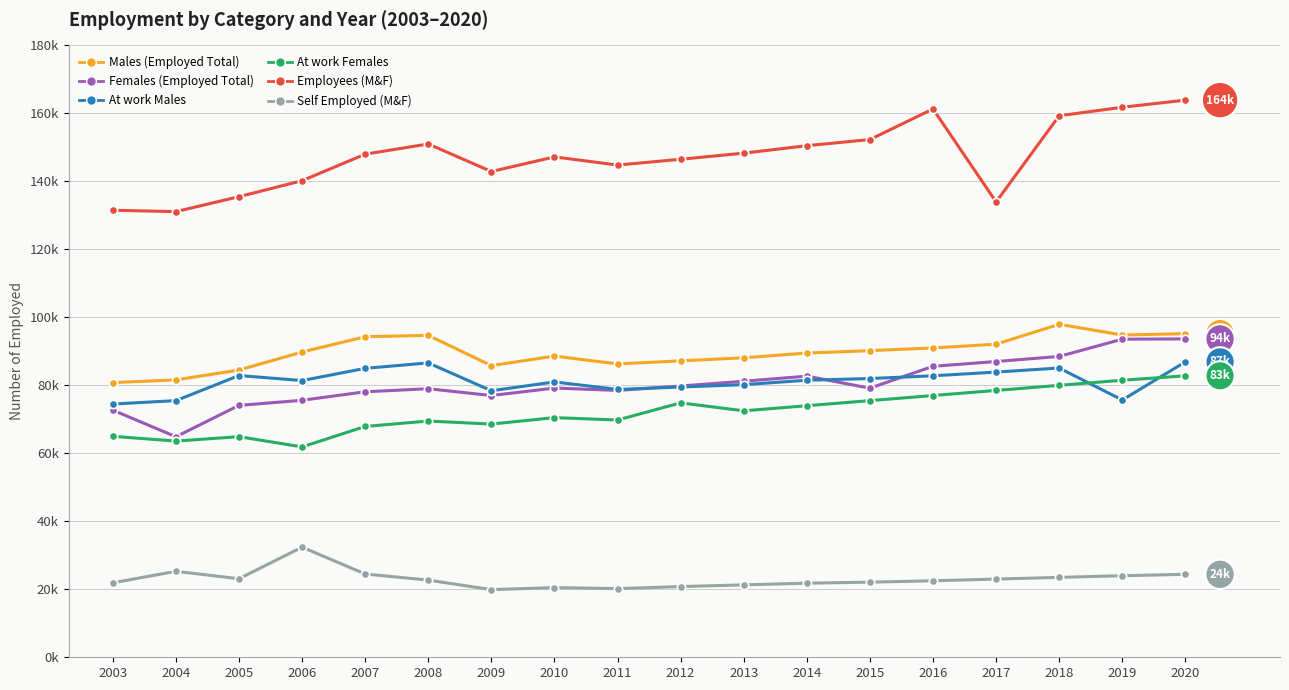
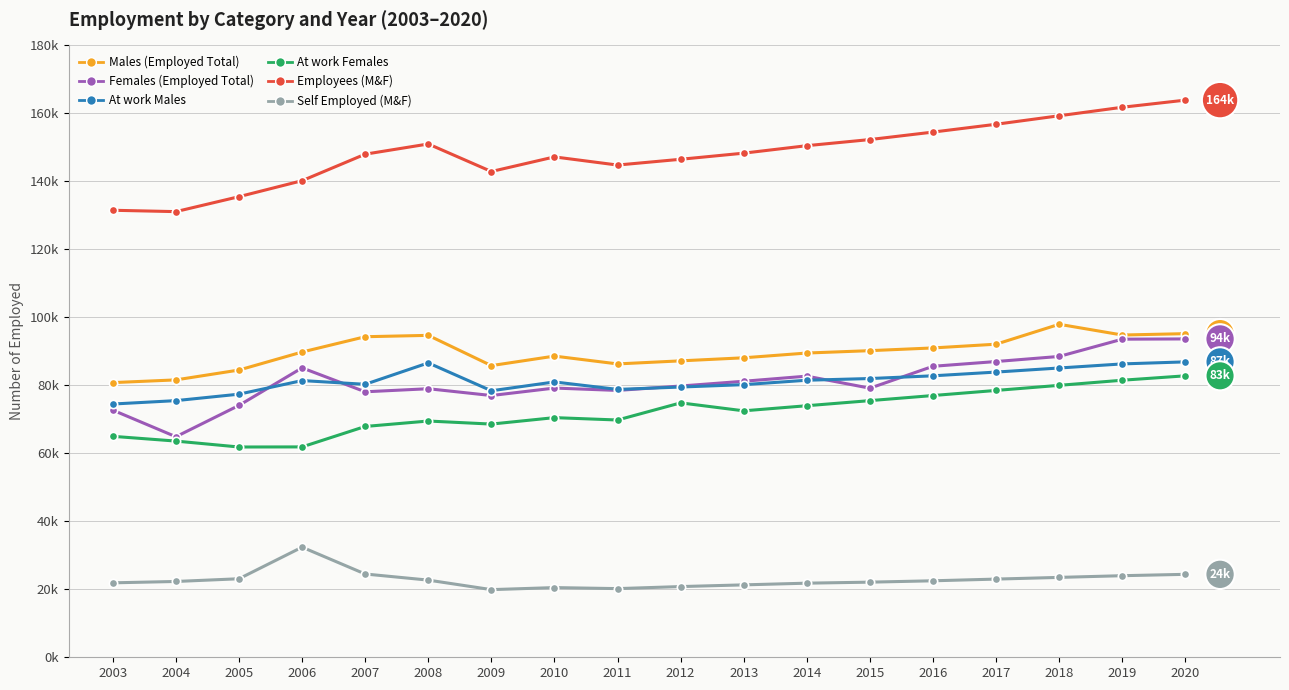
  {
    "Males (Employed Total)": {
      "2003": 81000,
      "2004": 82000,
      "2005": 85000,
      "2006": 90000,
      "2007": 94000,
      "2008": 95000,
      "2009": 86000,
      "2010": 89000,
      "2011": 86000,
      "2012": 87000,
      "2013": 88000,
      "2014": 90000,
      "2015": 90000,
      "2016": 91000,
      "2017": 92000,
      "2018": 98000,
      "2019": 95000
    },
    "Females (Employed Total)": {
      "2003": 73000,
      "2004": 65000,
      "2005": 74000,
-     "2006": 76000,
+     "2006": 85000,
      "2007": 78000,
      "2008": 79000,
      "2009": 77000,
      "2010": 79000,
      "2013": 81000,
      "2014": 83000,
      "2015": 79000,
      "2016": 86000,
      "2017": 87000,
      "2018": 89000,
      "2019": 94000
    },
    "At work Males": {
      "2003": 75000,
      "2004": 76000,
-     "2005": 83000,
+     "2005": 77000,
      "2006": 81000,
-     "2007": 85000,
+     "2007": 80000,
      "2008": 87000,
      "2009": 78000,
      "2010": 81000,
      "2013": 80000,
      "2014": 82000,
      "2015": 82000,
      "2016": 83000,
      "2017": 84000,
      "2018": 85000,
-     "2019": 76000
+     "2019": 86000
    },
    "At work Females": {
      "2003": 65000,
      "2004": 64000,
-     "2005": 65000,
+     "2005": 62000,
      "2006": 62000,
      "2007": 68000,
      "2008": 70000,
      "2009": 69000,
      "2010": 71000,
      "2011": 70000,
      "2012": 75000,
      "2013": 73000,
      "2014": 74000,
      "2015": 76000,
      "2016": 77000,
      "2017": 79000,
      "2018": 80000,
      "2019": 82000
    },
    "Employees (M&F)": {
      "2003": 132000,
      "2004": 131000,
      "2005": 136000,
      "2006": 140000,
      "2007": 148000,
      "2008": 151000,
      "2009": 143000,
      "2010": 147000,
      "2011": 145000,
      "2012": 147000,
      "2013": 148000,
      "2014": 151000,
      "2015": 152000,
-     "2016": 161000,
-     "2017": 134000,
+     "2016": 155000,
+     "2017": 157000,
      "2018": 159000,
      "2019": 162000
    },
    "Self Employed (M&F)": {
      "2003": 22000,
-     "2004": 25000,
+     "2004": 22000,
      "2005": 23000,
      "2006": 32000,
      "2007": 25000,
      "2008": 23000,
      "2009": 20000,
      "2010": 21000,
      "2011": 20000,
      "2012": 21000,
      "2013": 21000,
      "2014": 22000,
      "2015": 22000,
      "2016": 23000,
      "2017": 23000,
      "2018": 24000,
      "2019": 24000
    }
  }
